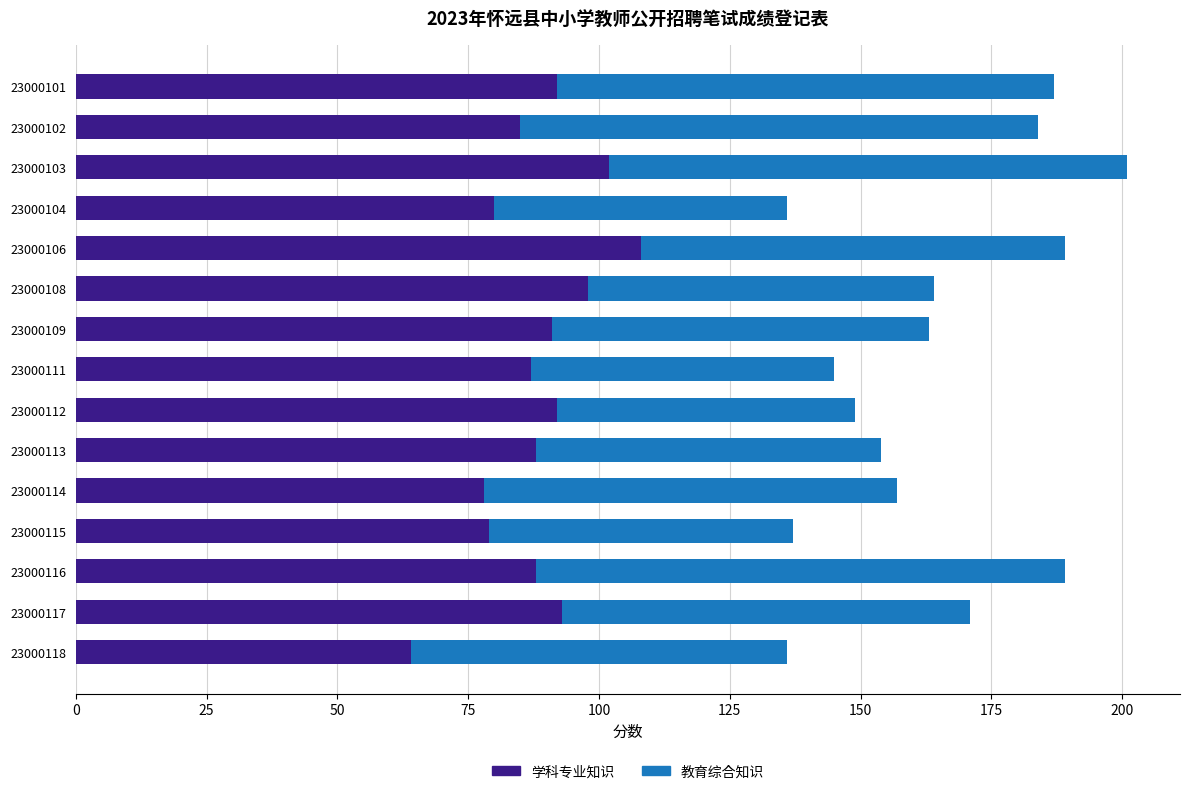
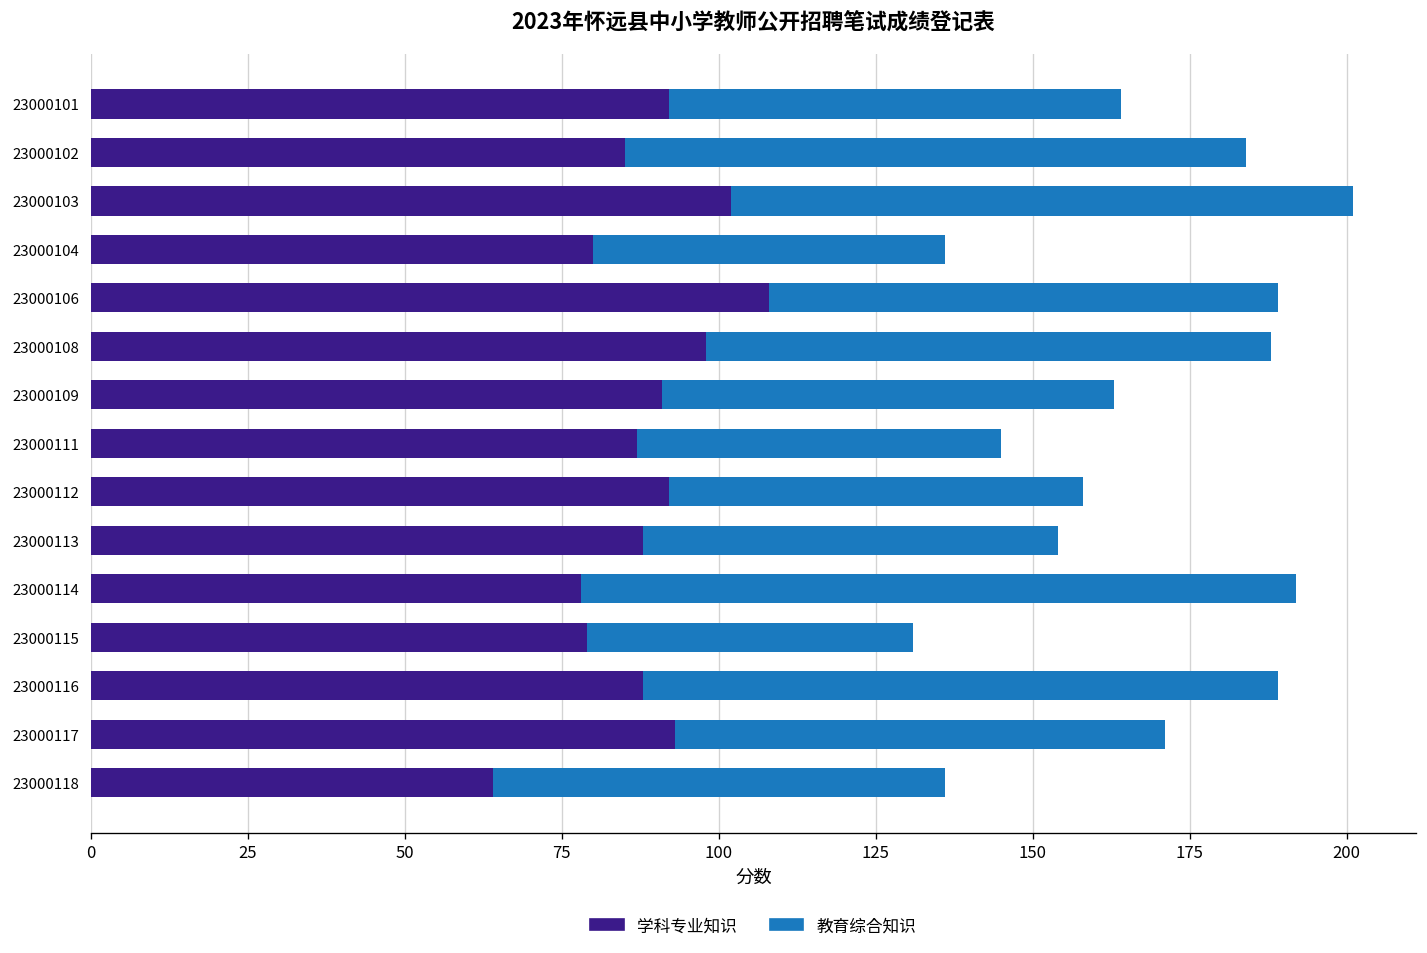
  {
    "学科专业知识": {
      "23000101": 92,
      "23000102": 85,
      "23000103": 102,
      "23000104": 80,
      "23000106": 108,
      "23000108": 98,
      "23000109": 91,
      "23000111": 87,
      "23000112": 92,
      "23000113": 88,
      "23000114": 78,
      "23000115": 79,
      "23000116": 88,
      "23000117": 93,
      "23000118": 64
    },
    "教育综合知识": {
-     "23000101": 95,
+     "23000101": 72,
      "23000102": 99,
      "23000103": 99,
      "23000104": 56,
      "23000106": 81,
-     "23000108": 66,
+     "23000108": 90,
      "23000109": 72,
      "23000111": 58,
-     "23000112": 57,
+     "23000112": 66,
      "23000113": 66,
-     "23000114": 79,
-     "23000115": 58,
+     "23000114": 114,
+     "23000115": 52,
      "23000116": 101,
      "23000117": 78,
      "23000118": 72
    }
  }
